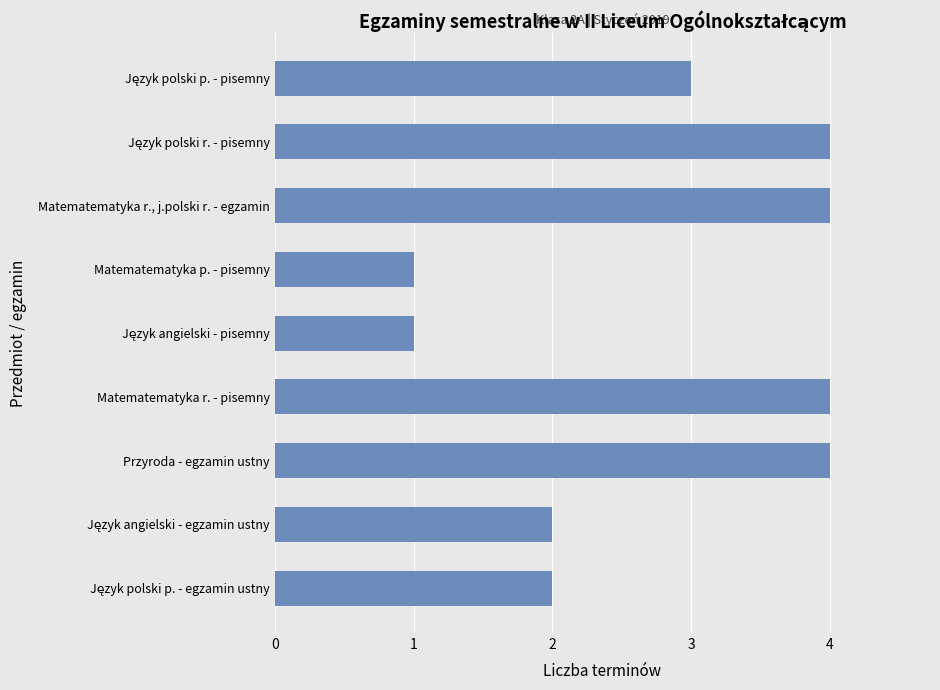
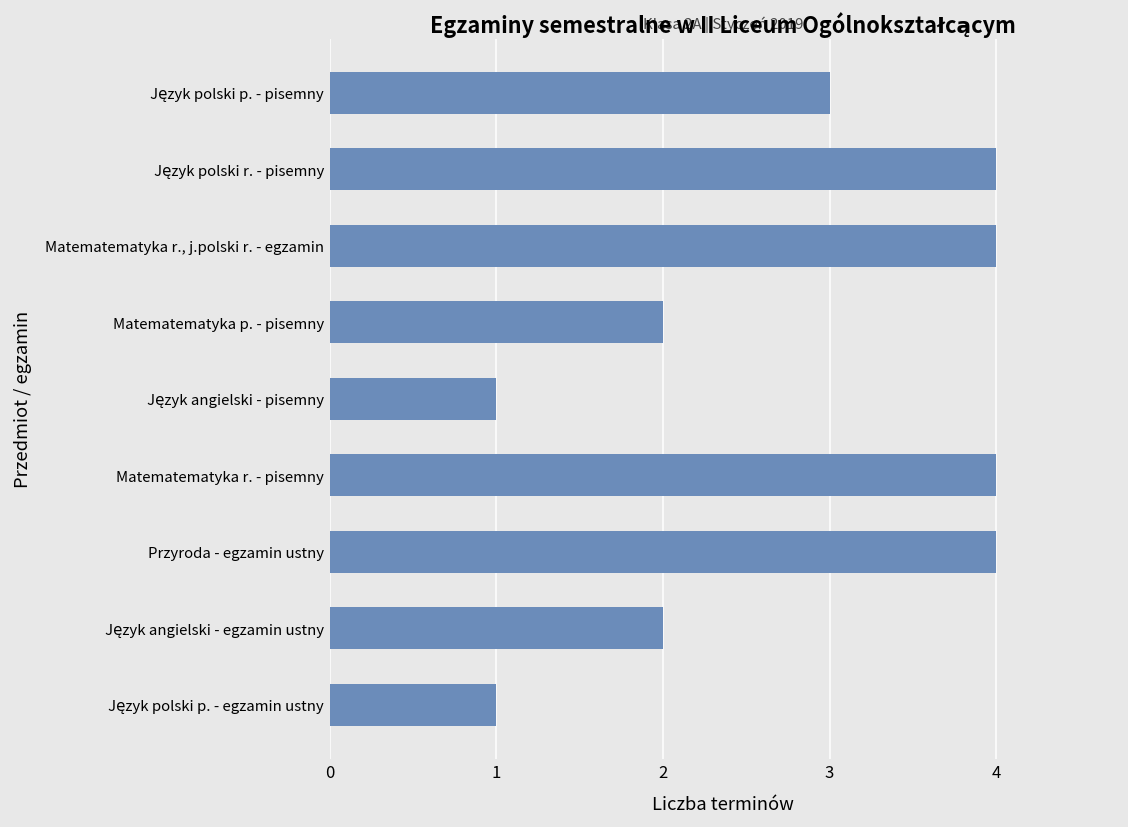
  {
    "Język polski p. - pisemny": 3,
    "Język polski r. - pisemny": 4,
    "Matematematyka r., j.polski r. - egzamin": 4,
-   "Matematematyka p. - pisemny": 1,
+   "Matematematyka p. - pisemny": 2,
    "Język angielski - pisemny": 1,
    "Matematematyka r. - pisemny": 4,
    "Przyroda - egzamin ustny": 4,
    "Język angielski - egzamin ustny": 2,
-   "Język polski p. - egzamin ustny": 2
+   "Język polski p. - egzamin ustny": 1
  }
